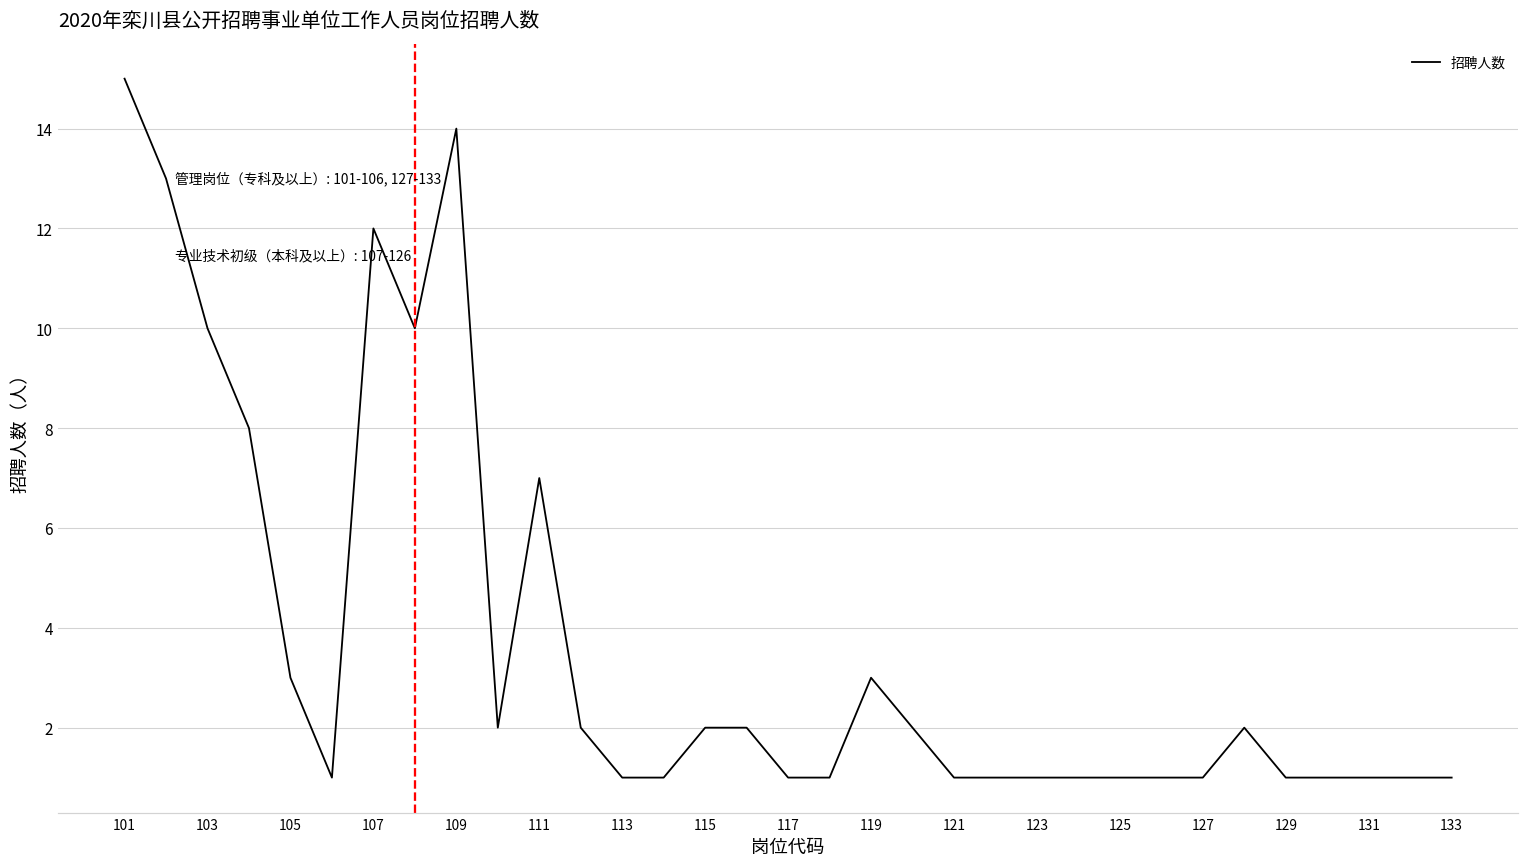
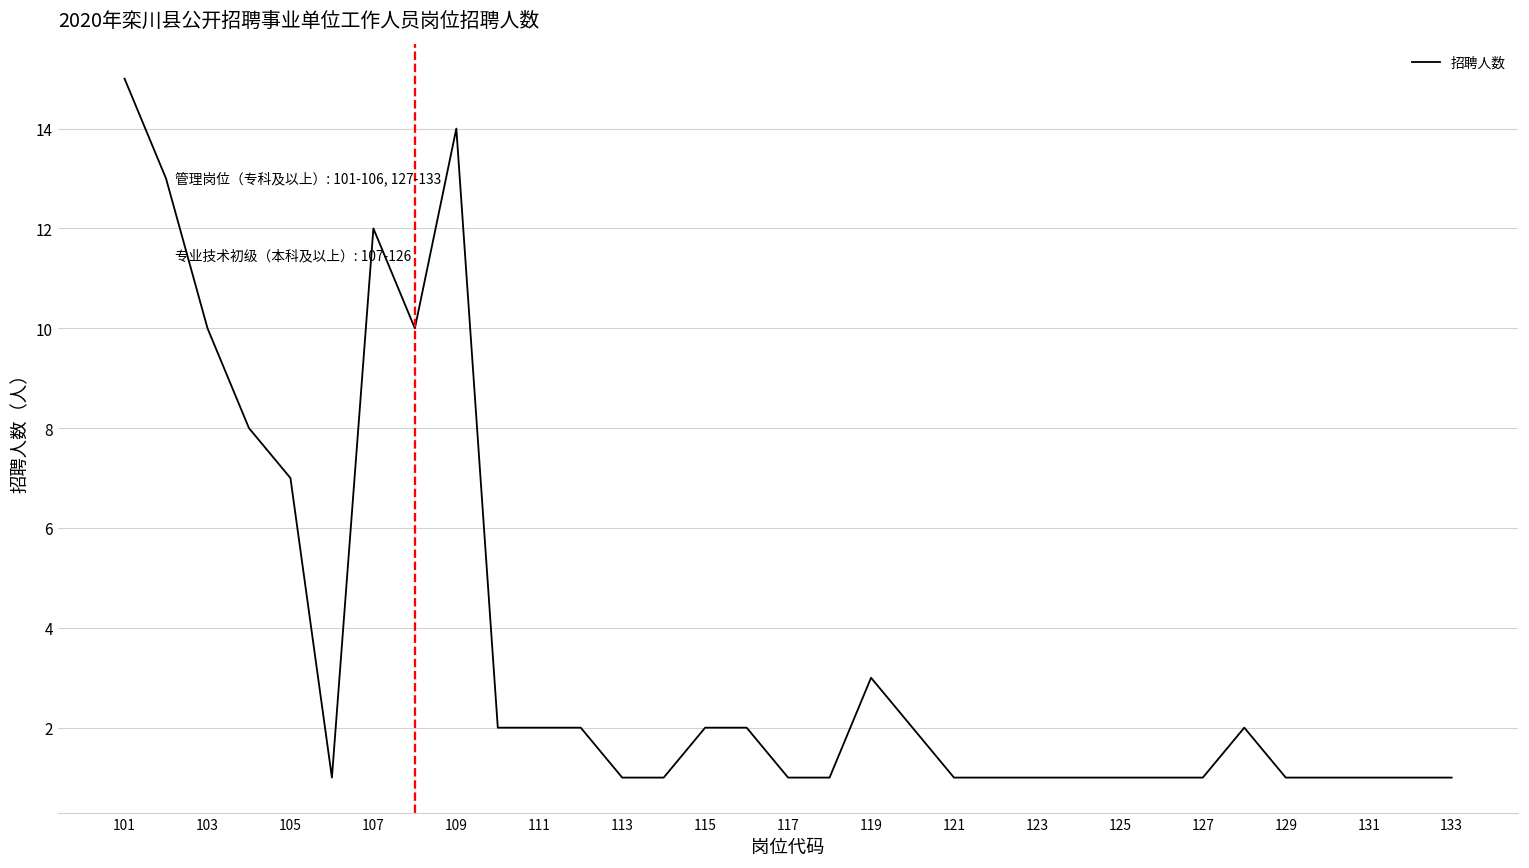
  {
    "101": 15,
    "103": 10,
-   "105": 3,
+   "105": 7,
    "109": 14,
-   "111": 7,
+   "111": 2,
    "113": 1,
    "115": 2,
    "117": 1,
    "119": 3,
    "121": 1,
    "123": 1,
    "125": 1,
    "127": 1,
    "129": 1,
    "131": 1,
    "133": 1
  }
